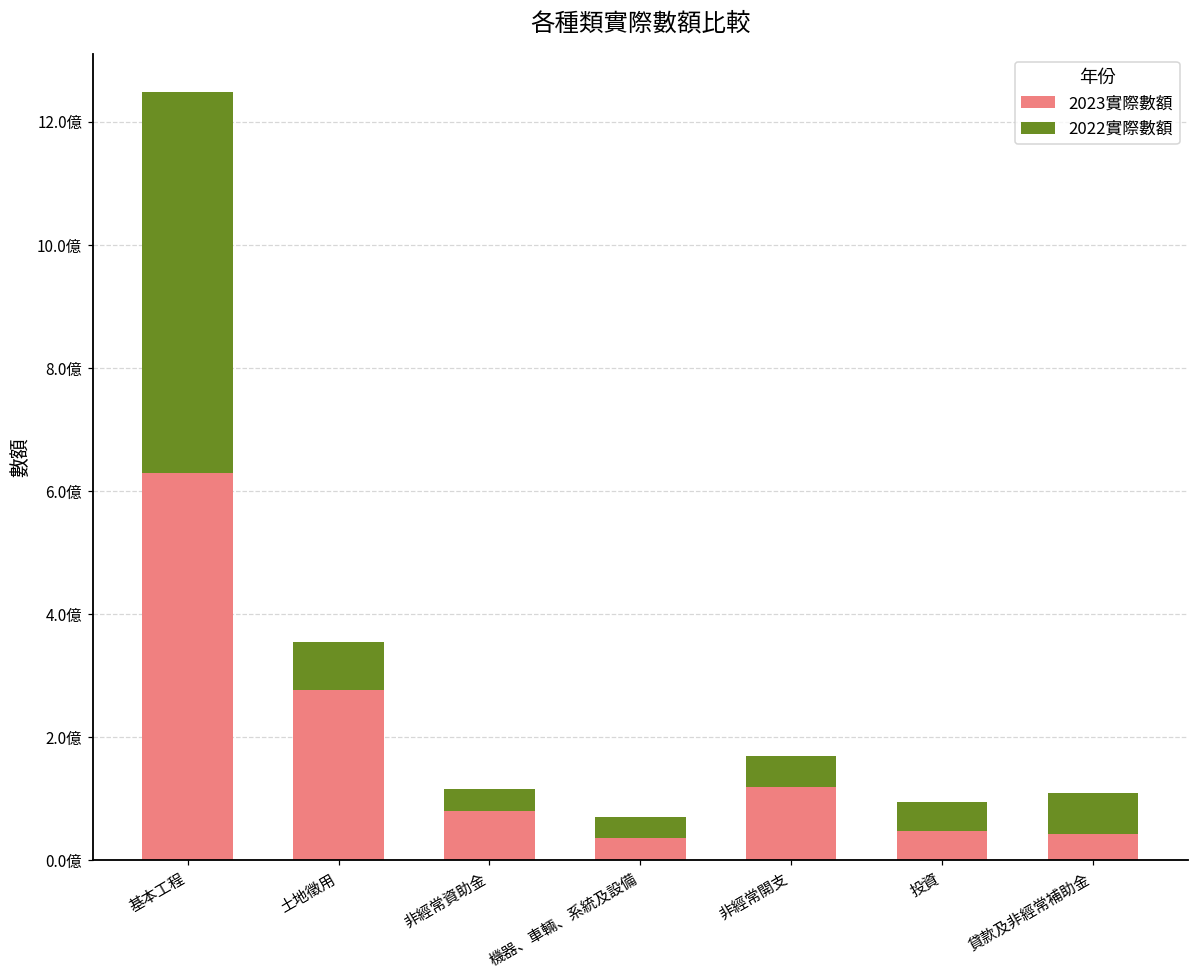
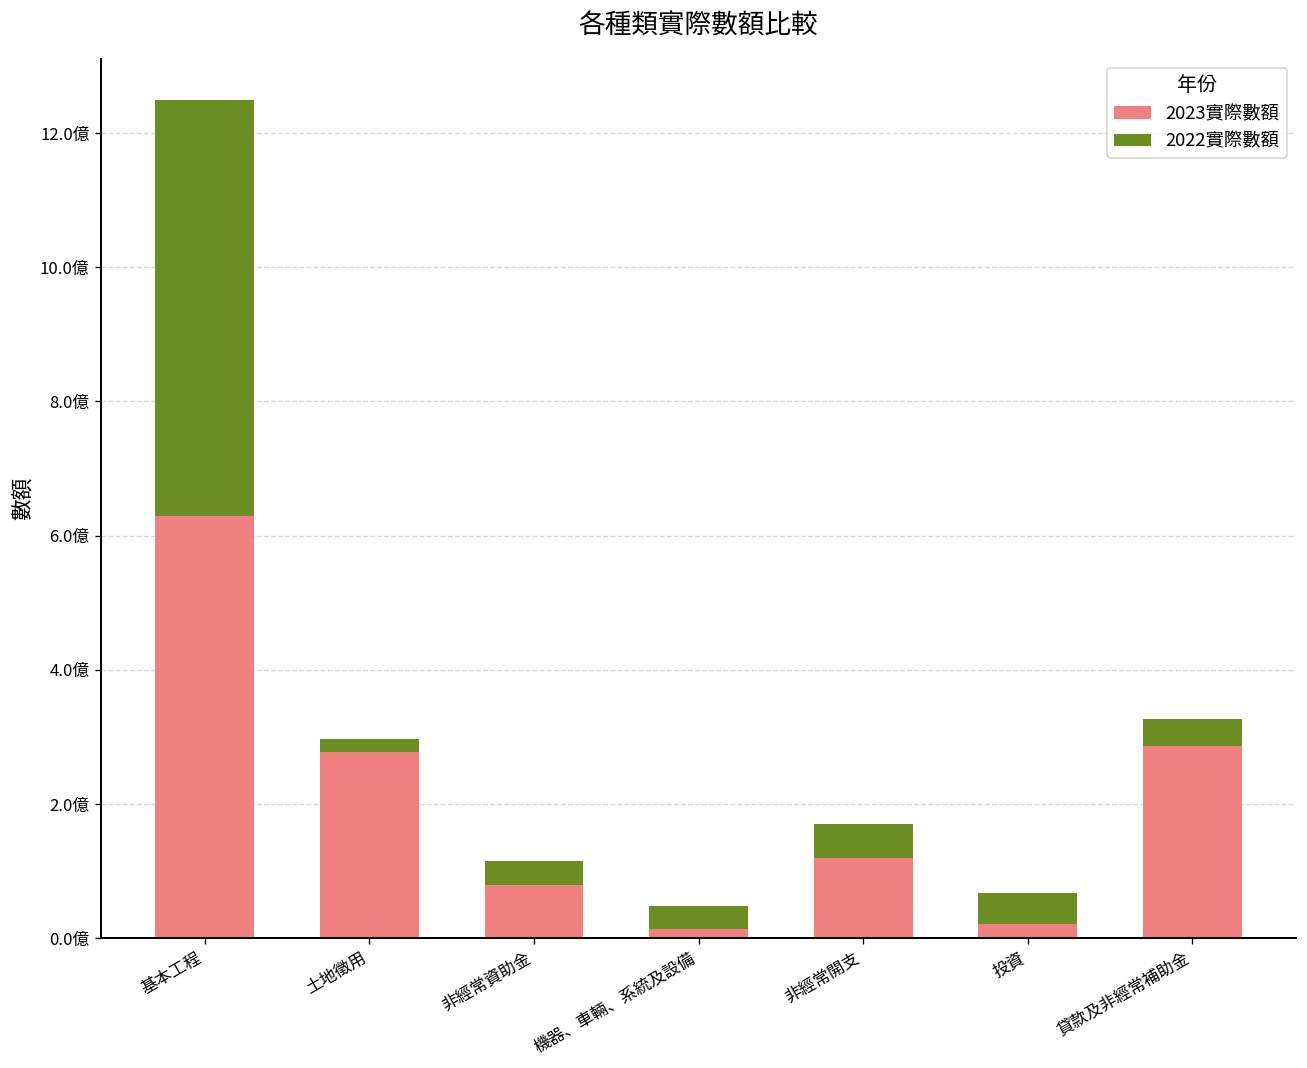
  {
    "2023實際數額": {
      "基本工程": "6.3億",
      "土地徵用": "2.8億",
      "非經常資助金": "0.8億",
-     "機器、車輛、系統及設備": "0.4億",
+     "機器、車輛、系統及設備": "0.1億",
      "非經常開支": "1.2億",
-     "投資": "0.5億",
-     "貸款及非經常補助金": "0.4億"
+     "投資": "0.2億",
+     "貸款及非經常補助金": "2.9億"
    },
    "2022實際數額": {
      "基本工程": "6.2億",
-     "土地徵用": "0.8億",
+     "土地徵用": "0.2億",
      "非經常資助金": "0.4億",
      "機器、車輛、系統及設備": "0.3億",
      "非經常開支": "0.5億",
      "投資": "0.5億",
-     "貸款及非經常補助金": "0.7億"
+     "貸款及非經常補助金": "0.4億"
    }
  }
